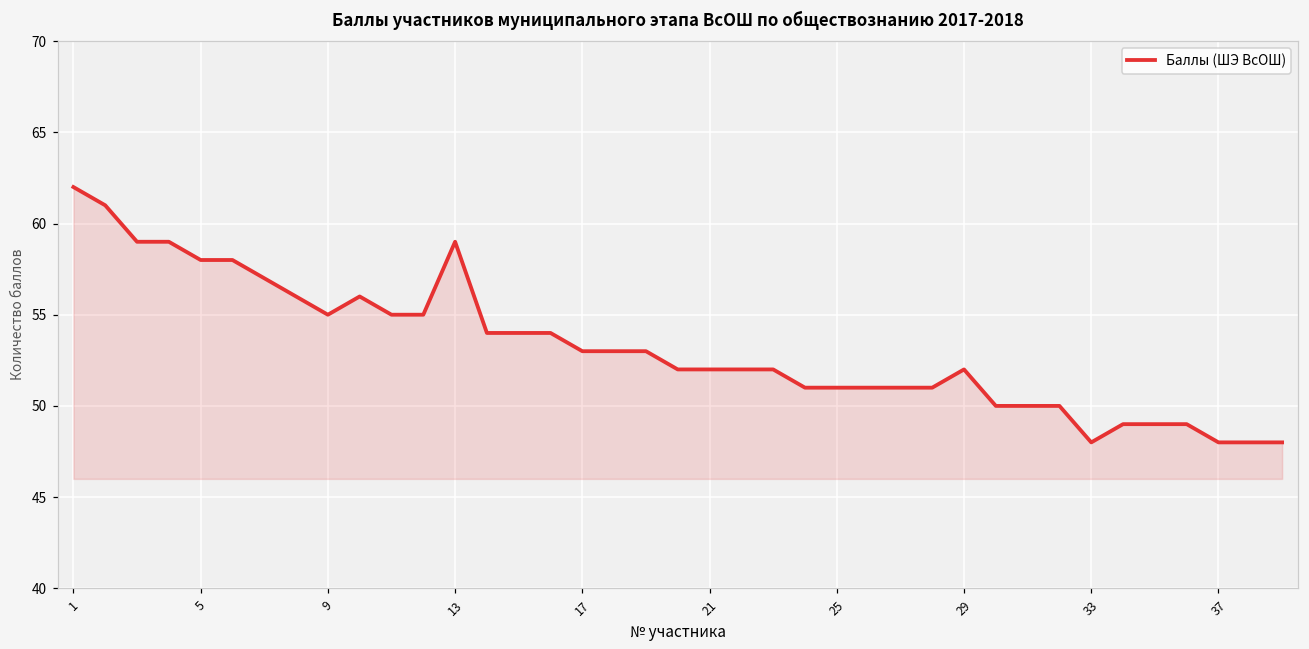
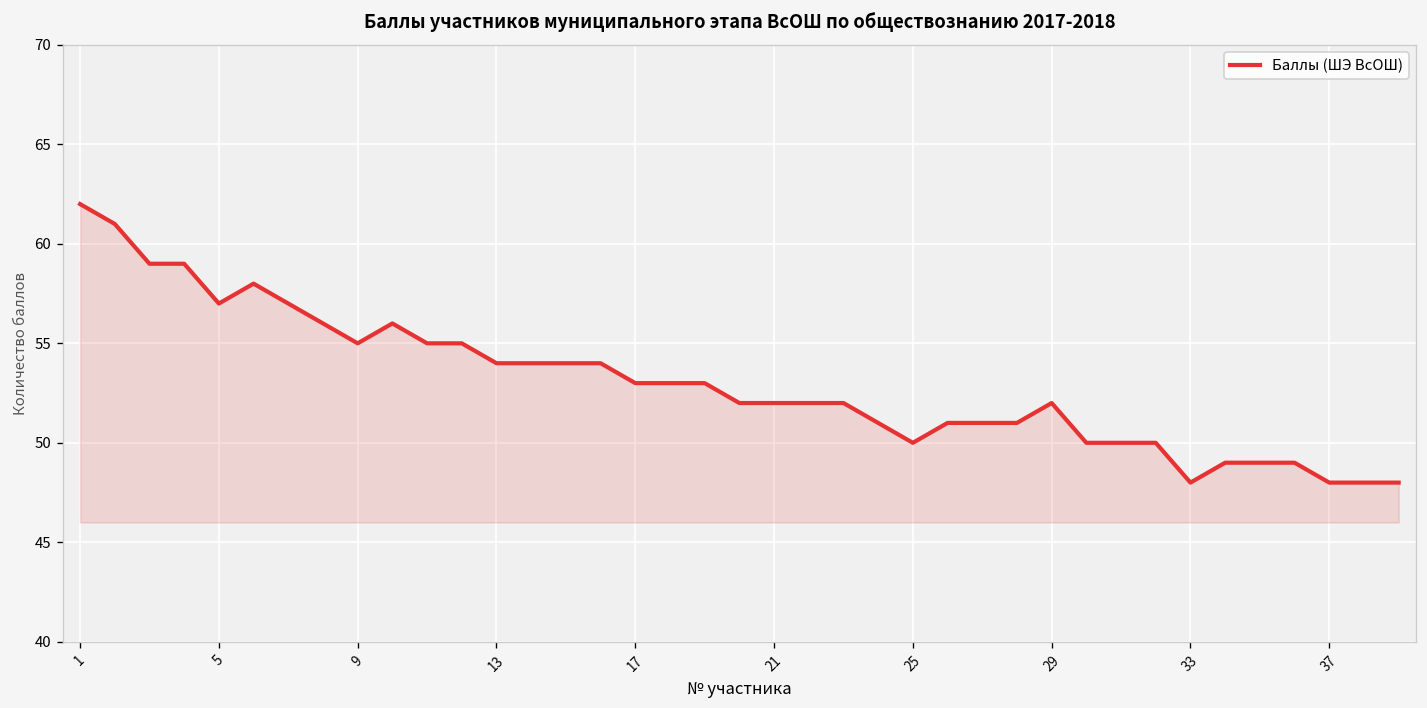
  {
    "1": 62,
-   "5": 58,
+   "5": 57,
    "9": 55,
-   "13": 59,
+   "13": 54,
    "17": 53,
    "21": 52,
-   "25": 51,
+   "25": 50,
    "29": 52,
    "33": 48,
    "37": 48
  }
